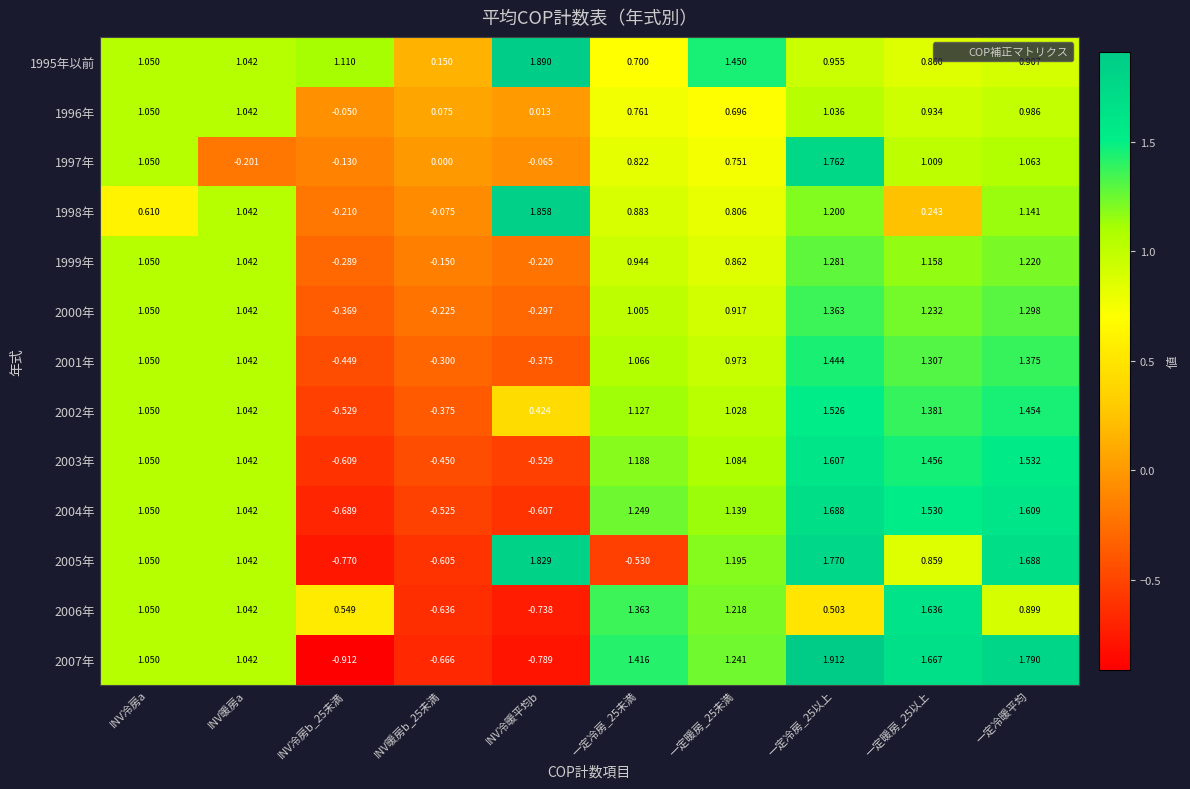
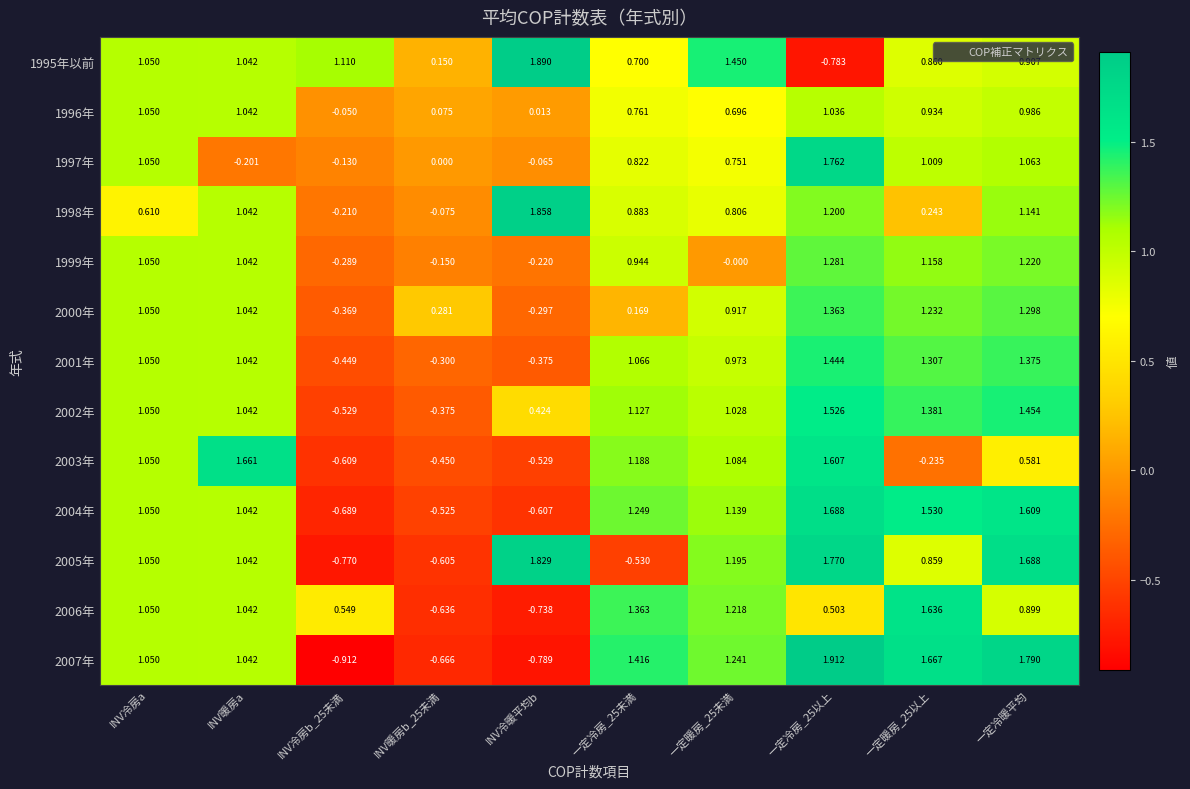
  {
    "1995年以前": {
      "INV冷房a": 1.050,
      "INV暖房a": 1.042,
      "INV冷房b_25未満": 1.110,
      "INV暖房b_25未満": 0.150,
      "INV冷暖平均b": 1.890,
      "一定冷房_25未満": 0.700,
      "一定暖房_25未満": 1.450,
-     "一定冷房_25以上": 0.955
+     "一定冷房_25以上": -0.783
    },
    "1996年": {
      "INV冷房a": 1.050,
      "INV暖房a": 1.042,
      "INV冷房b_25未満": -0.050,
      "INV暖房b_25未満": 0.075,
      "INV冷暖平均b": 0.013,
      "一定冷房_25未満": 0.761,
      "一定暖房_25未満": 0.696,
      "一定冷房_25以上": 1.036,
      "一定暖房_25以上": 0.934,
      "一定冷暖平均": 0.986
    },
    "1997年": {
      "INV冷房a": 1.050,
      "INV暖房a": -0.201,
      "INV冷房b_25未満": -0.130,
      "INV暖房b_25未満": 0.000,
      "INV冷暖平均b": -0.065,
      "一定冷房_25未満": 0.822,
      "一定暖房_25未満": 0.751,
      "一定冷房_25以上": 1.762,
      "一定暖房_25以上": 1.009,
      "一定冷暖平均": 1.063
    },
    "1998年": {
      "INV冷房a": 0.610,
      "INV暖房a": 1.042,
      "INV冷房b_25未満": -0.210,
      "INV暖房b_25未満": -0.075,
      "INV冷暖平均b": 1.858,
      "一定冷房_25未満": 0.883,
      "一定暖房_25未満": 0.806,
      "一定冷房_25以上": 1.200,
      "一定暖房_25以上": 0.243,
      "一定冷暖平均": 1.141
    },
    "1999年": {
      "INV冷房a": 1.050,
      "INV暖房a": 1.042,
      "INV冷房b_25未満": -0.289,
      "INV暖房b_25未満": -0.150,
      "INV冷暖平均b": -0.220,
      "一定冷房_25未満": 0.944,
-     "一定暖房_25未満": 0.862,
+     "一定暖房_25未満": -0.000,
      "一定冷房_25以上": 1.281,
      "一定暖房_25以上": 1.158,
      "一定冷暖平均": 1.220
    },
    "2000年": {
      "INV冷房a": 1.050,
      "INV暖房a": 1.042,
      "INV冷房b_25未満": -0.369,
-     "INV暖房b_25未満": -0.225,
+     "INV暖房b_25未満": 0.281,
      "INV冷暖平均b": -0.297,
-     "一定冷房_25未満": 1.005,
+     "一定冷房_25未満": 0.169,
      "一定暖房_25未満": 0.917,
      "一定冷房_25以上": 1.363,
      "一定暖房_25以上": 1.232,
      "一定冷暖平均": 1.298
    },
    "2001年": {
      "INV冷房a": 1.050,
      "INV暖房a": 1.042,
      "INV冷房b_25未満": -0.449,
      "INV暖房b_25未満": -0.300,
      "INV冷暖平均b": -0.375,
      "一定冷房_25未満": 1.066,
      "一定暖房_25未満": 0.973,
      "一定冷房_25以上": 1.444,
      "一定暖房_25以上": 1.307,
      "一定冷暖平均": 1.375
    },
    "2002年": {
      "INV冷房a": 1.050,
      "INV暖房a": 1.042,
      "INV冷房b_25未満": -0.529,
      "INV暖房b_25未満": -0.375,
      "INV冷暖平均b": 0.424,
      "一定冷房_25未満": 1.127,
      "一定暖房_25未満": 1.028,
      "一定冷房_25以上": 1.526,
      "一定暖房_25以上": 1.381,
      "一定冷暖平均": 1.454
    },
    "2003年": {
      "INV冷房a": 1.050,
-     "INV暖房a": 1.042,
+     "INV暖房a": 1.661,
      "INV冷房b_25未満": -0.609,
      "INV暖房b_25未満": -0.450,
      "INV冷暖平均b": -0.529,
      "一定冷房_25未満": 1.188,
      "一定暖房_25未満": 1.084,
      "一定冷房_25以上": 1.607,
-     "一定暖房_25以上": 1.456,
-     "一定冷暖平均": 1.532
+     "一定暖房_25以上": -0.235,
+     "一定冷暖平均": 0.581
    },
    "2004年": {
      "INV冷房a": 1.050,
      "INV暖房a": 1.042,
      "INV冷房b_25未満": -0.689,
      "INV暖房b_25未満": -0.525,
      "INV冷暖平均b": -0.607,
      "一定冷房_25未満": 1.249,
      "一定暖房_25未満": 1.139,
      "一定冷房_25以上": 1.688,
      "一定暖房_25以上": 1.530,
      "一定冷暖平均": 1.609
    },
    "2005年": {
      "INV冷房a": 1.050,
      "INV暖房a": 1.042,
      "INV冷房b_25未満": -0.770,
      "INV暖房b_25未満": -0.605,
      "INV冷暖平均b": 1.829,
      "一定冷房_25未満": -0.530,
      "一定暖房_25未満": 1.195,
      "一定冷房_25以上": 1.770,
      "一定暖房_25以上": 0.859,
      "一定冷暖平均": 1.688
    },
    "2006年": {
      "INV冷房a": 1.050,
      "INV暖房a": 1.042,
      "INV冷房b_25未満": 0.549,
      "INV暖房b_25未満": -0.636,
      "INV冷暖平均b": -0.738,
      "一定冷房_25未満": 1.363,
      "一定暖房_25未満": 1.218,
      "一定冷房_25以上": 0.503,
      "一定暖房_25以上": 1.636,
      "一定冷暖平均": 0.899
    },
    "2007年": {
      "INV冷房a": 1.050,
      "INV暖房a": 1.042,
      "INV冷房b_25未満": -0.912,
      "INV暖房b_25未満": -0.666,
      "INV冷暖平均b": -0.789,
      "一定冷房_25未満": 1.416,
      "一定暖房_25未満": 1.241,
      "一定冷房_25以上": 1.912,
      "一定暖房_25以上": 1.667,
      "一定冷暖平均": 1.790
    }
  }
